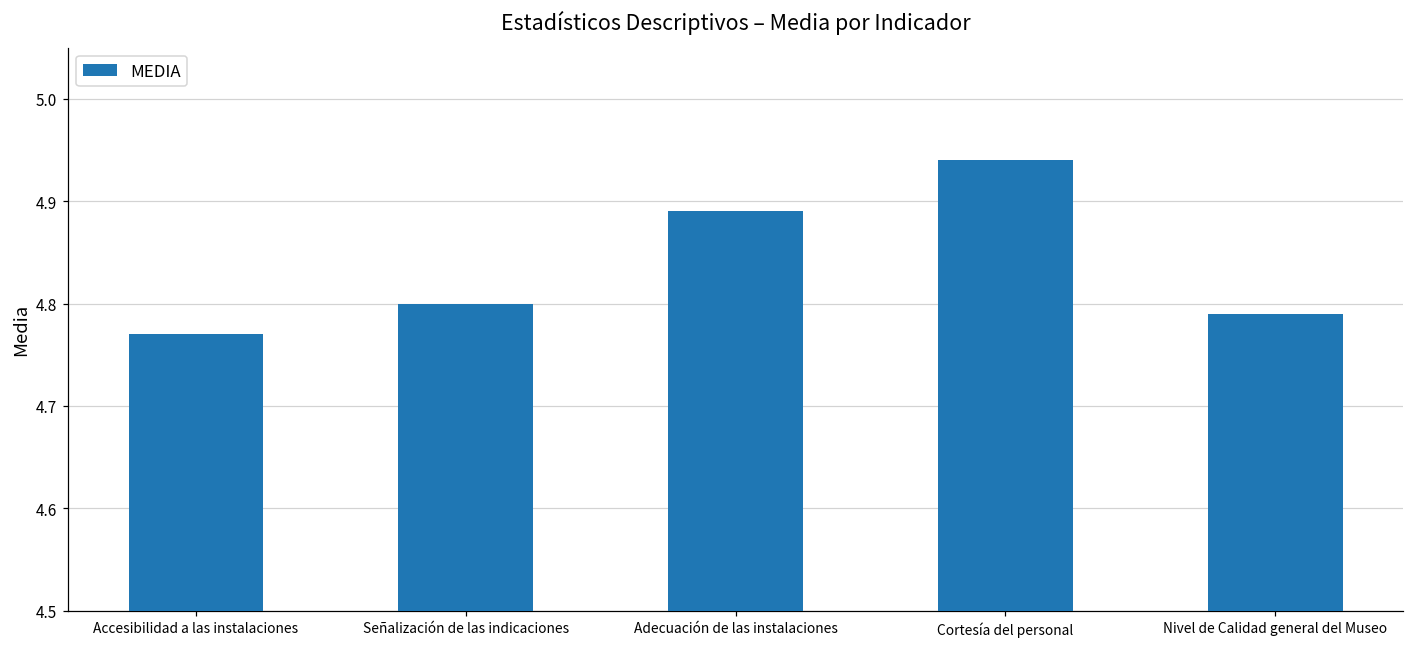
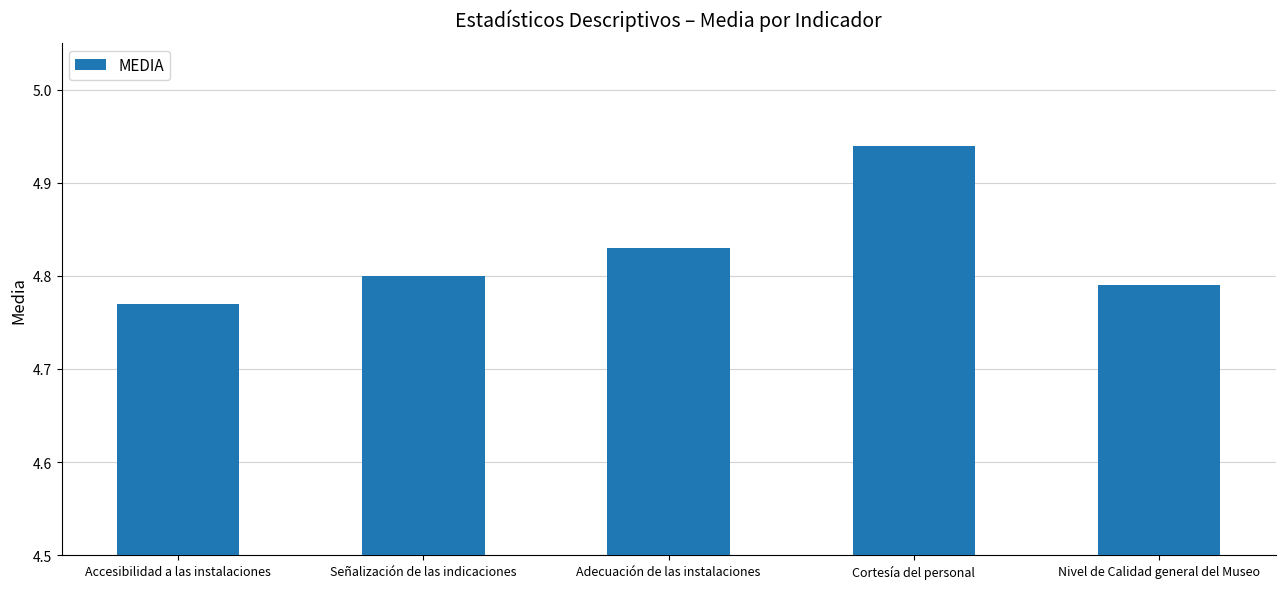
  {
    "Accesibilidad a las instalaciones": 4.77,
    "Señalización de las indicaciones": 4.80,
-   "Adecuación de las instalaciones": 4.89,
+   "Adecuación de las instalaciones": 4.83,
    "Cortesía del personal": 4.94,
    "Nivel de Calidad general del Museo": 4.79
  }
